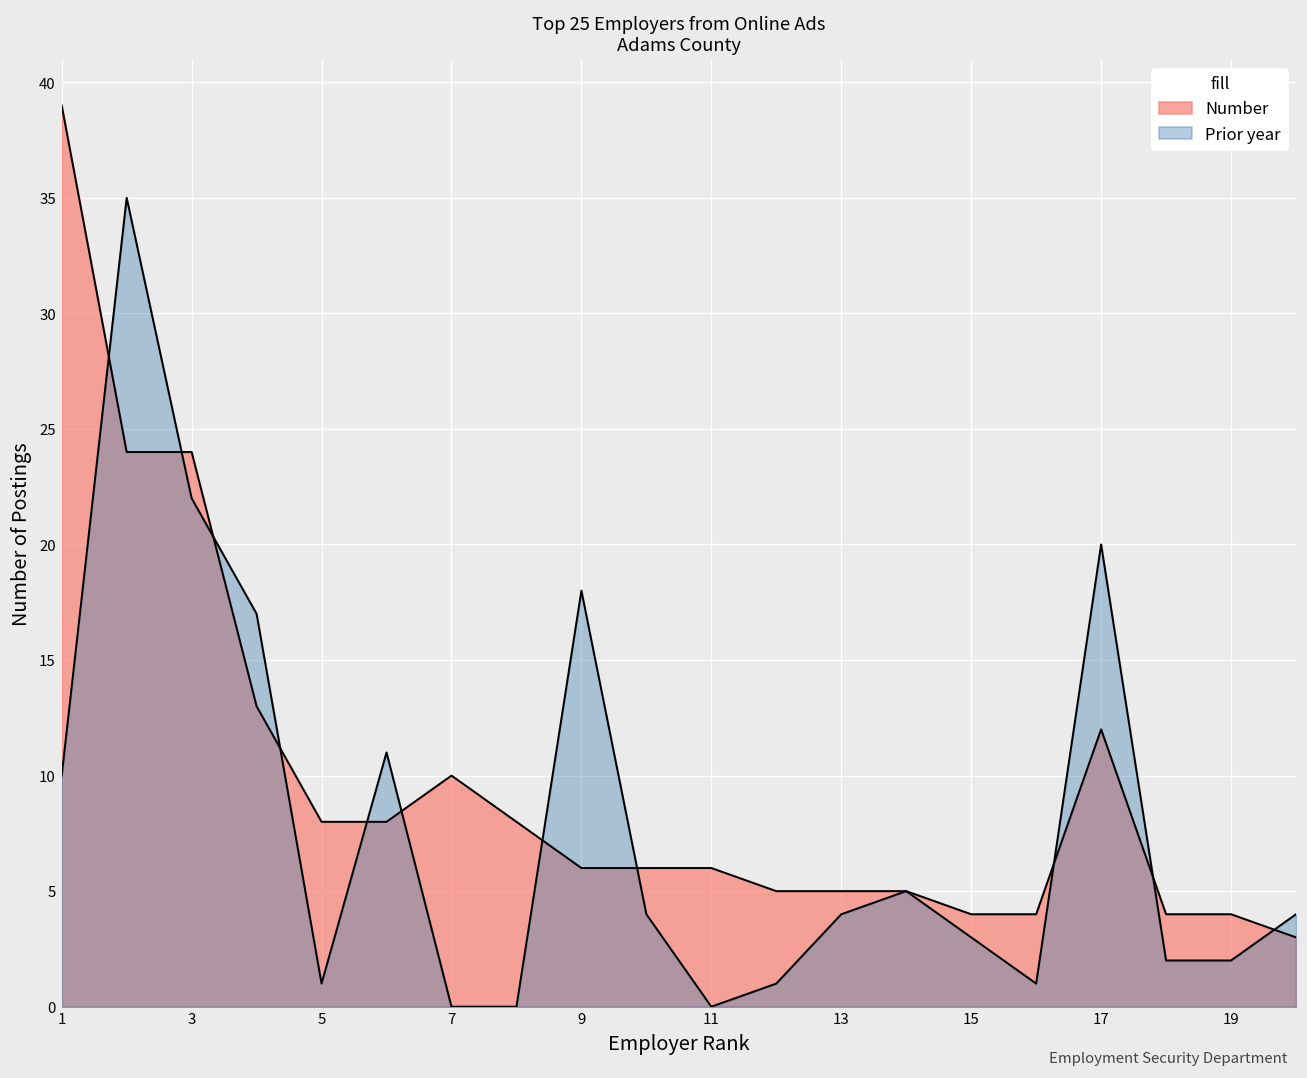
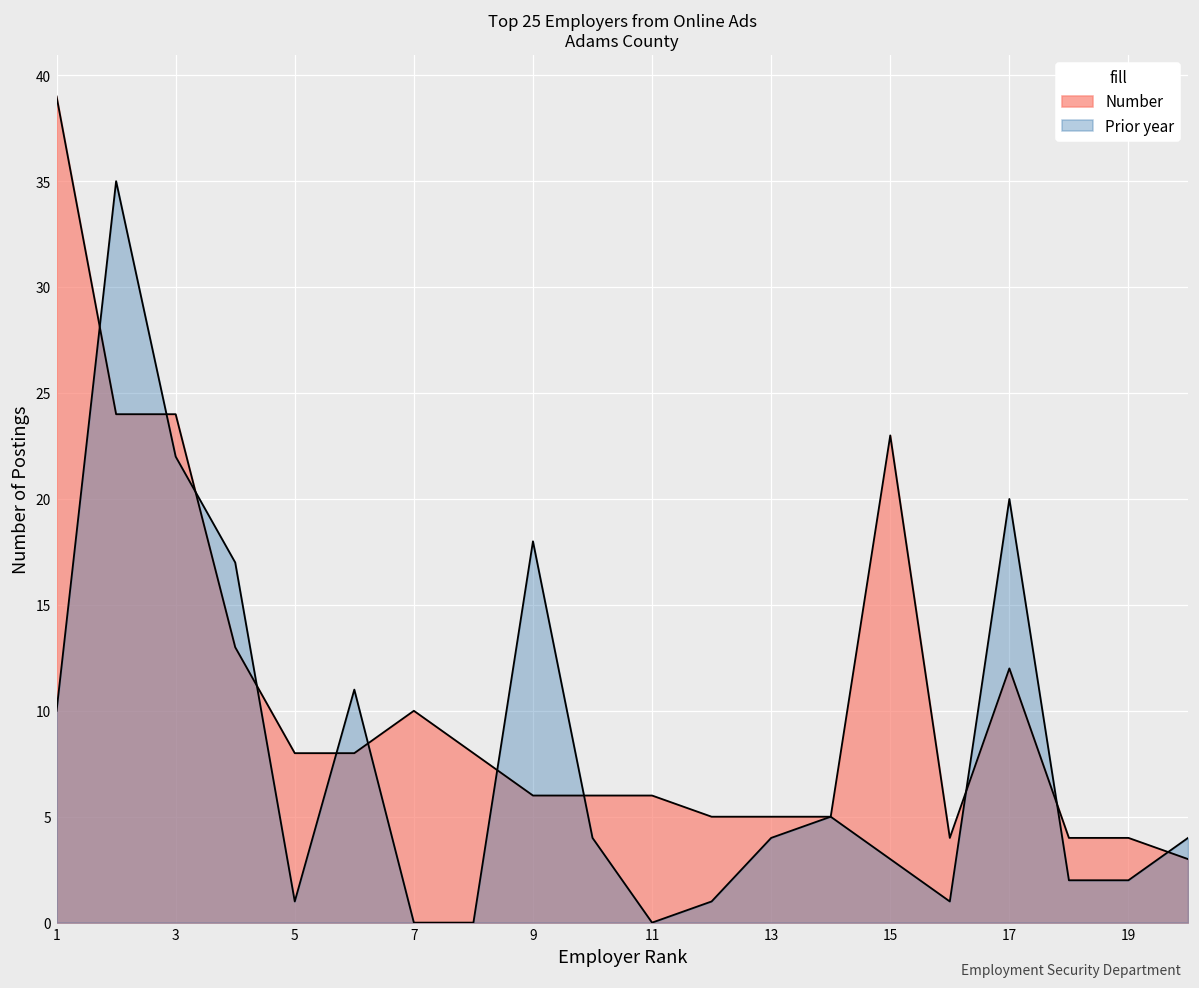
  {
    "Number": {
      "1": 39,
      "3": 24,
      "5": 8,
      "7": 10,
      "9": 6,
      "11": 6,
      "13": 5,
-     "15": 4,
+     "15": 23,
      "17": 12,
      "19": 4
    },
    "Prior year": {
      "1": 10,
      "3": 22,
      "5": 1,
      "7": 0,
      "9": 18,
      "11": 0,
      "13": 4,
      "15": 3,
      "17": 20,
      "19": 2
    }
  }
